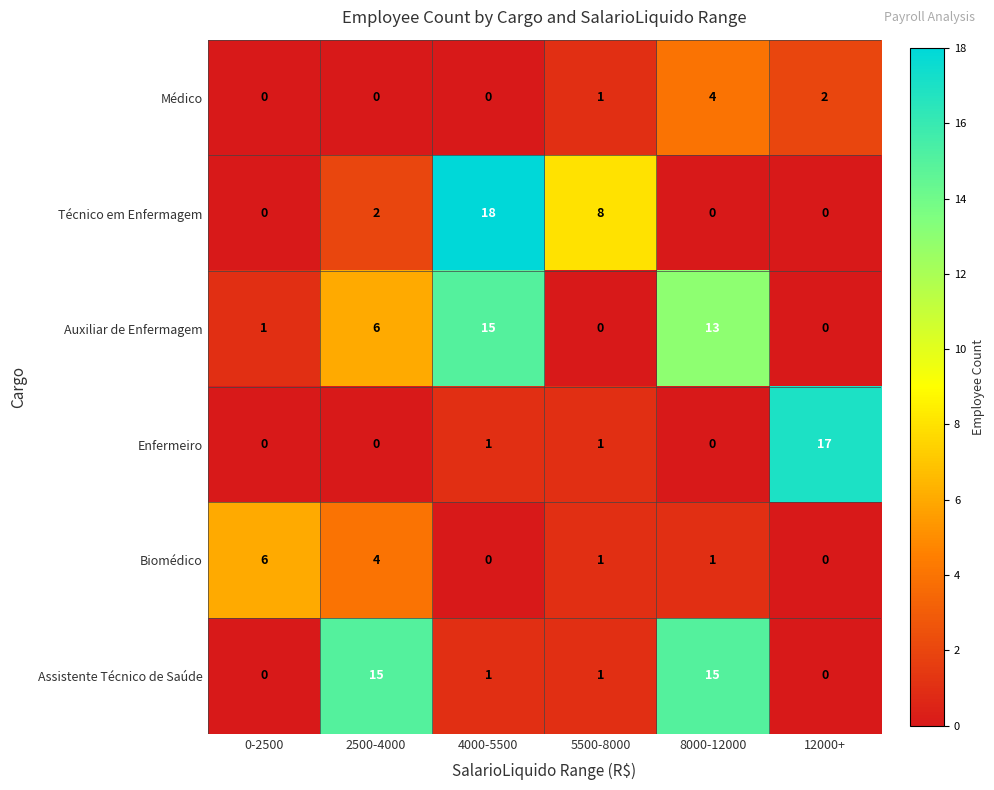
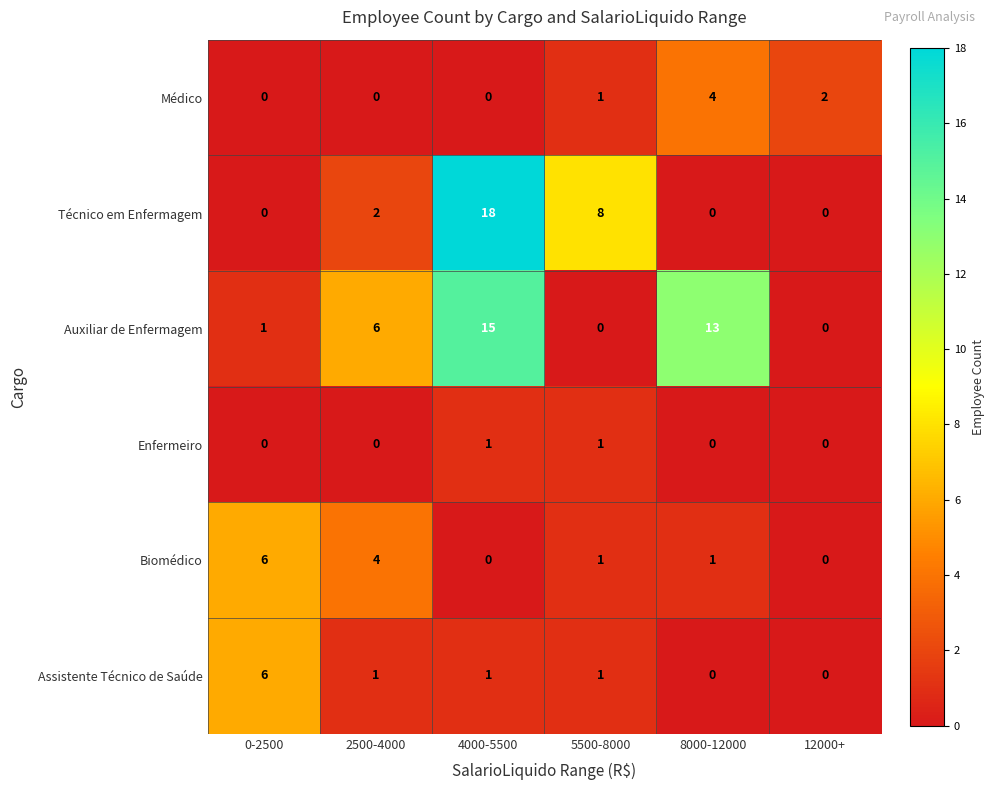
  {
    "Médico": {
      "0-2500": 0,
      "2500-4000": 0,
      "4000-5500": 0,
      "5500-8000": 1,
      "8000-12000": 4,
      "12000+": 2
    },
    "Técnico em Enfermagem": {
      "0-2500": 0,
      "2500-4000": 2,
      "4000-5500": 18,
      "5500-8000": 8,
      "8000-12000": 0,
      "12000+": 0
    },
    "Auxiliar de Enfermagem": {
      "0-2500": 1,
      "2500-4000": 6,
      "4000-5500": 15,
      "5500-8000": 0,
      "8000-12000": 13,
      "12000+": 0
    },
    "Enfermeiro": {
      "0-2500": 0,
      "2500-4000": 0,
      "4000-5500": 1,
      "5500-8000": 1,
      "8000-12000": 0,
-     "12000+": 17
+     "12000+": 0
    },
    "Biomédico": {
      "0-2500": 6,
      "2500-4000": 4,
      "4000-5500": 0,
      "5500-8000": 1,
      "8000-12000": 1,
      "12000+": 0
    },
    "Assistente Técnico de Saúde": {
-     "0-2500": 0,
-     "2500-4000": 15,
+     "0-2500": 6,
+     "2500-4000": 1,
      "4000-5500": 1,
      "5500-8000": 1,
-     "8000-12000": 15,
+     "8000-12000": 0,
      "12000+": 0
    }
  }
